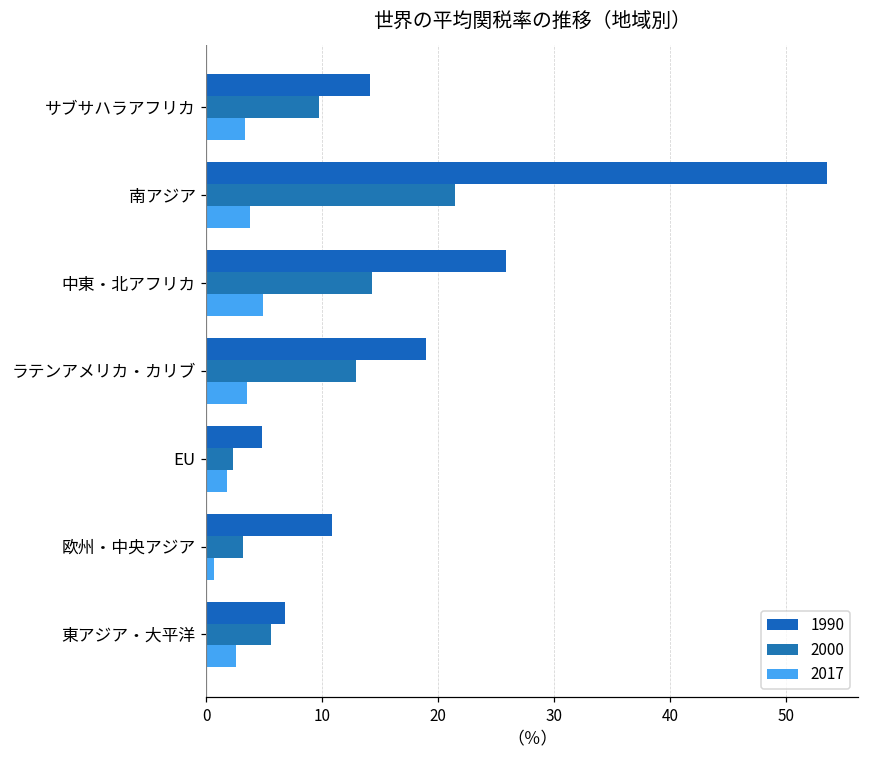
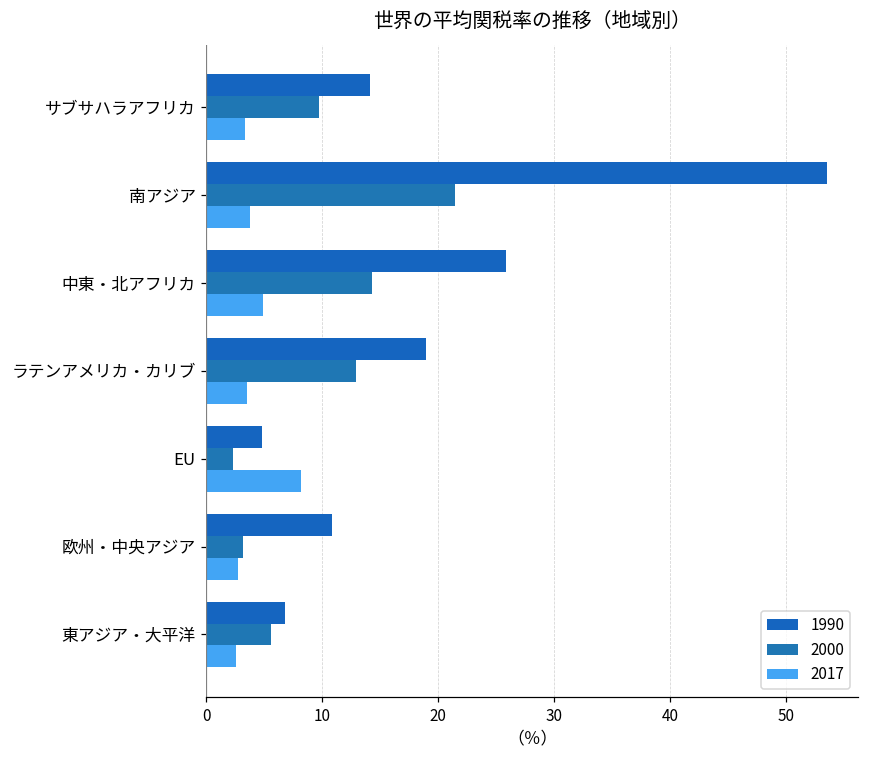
  {
    "2017": {
      "サブサハラアフリカ": 3.3,
      "南アジア": 3.8,
      "中東・北アフリカ": 4.9,
      "ラテンアメリカ・カリブ": 3.5,
-     "EU": 1.8,
-     "欧州・中央アジア": 0.7,
+     "EU": 8.2,
+     "欧州・中央アジア": 2.7,
      "東アジア・大平洋": 2.5
    }
  }
